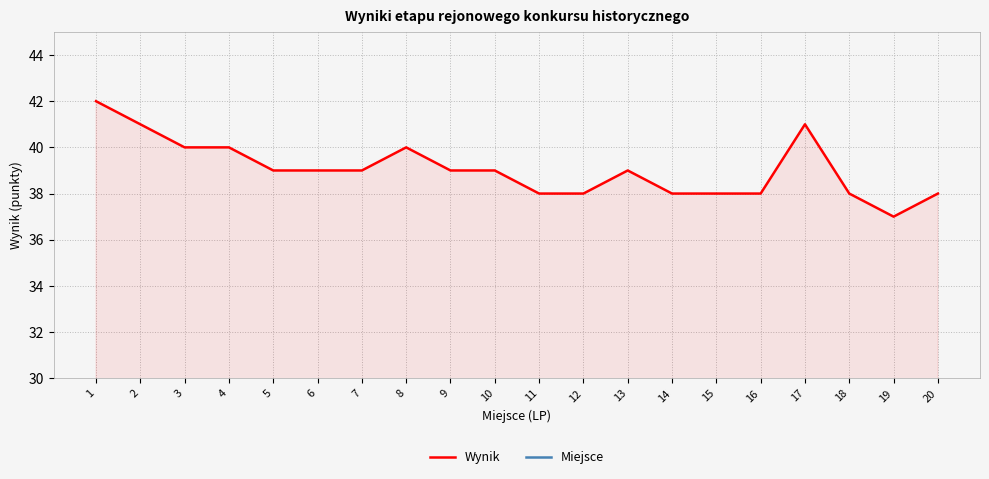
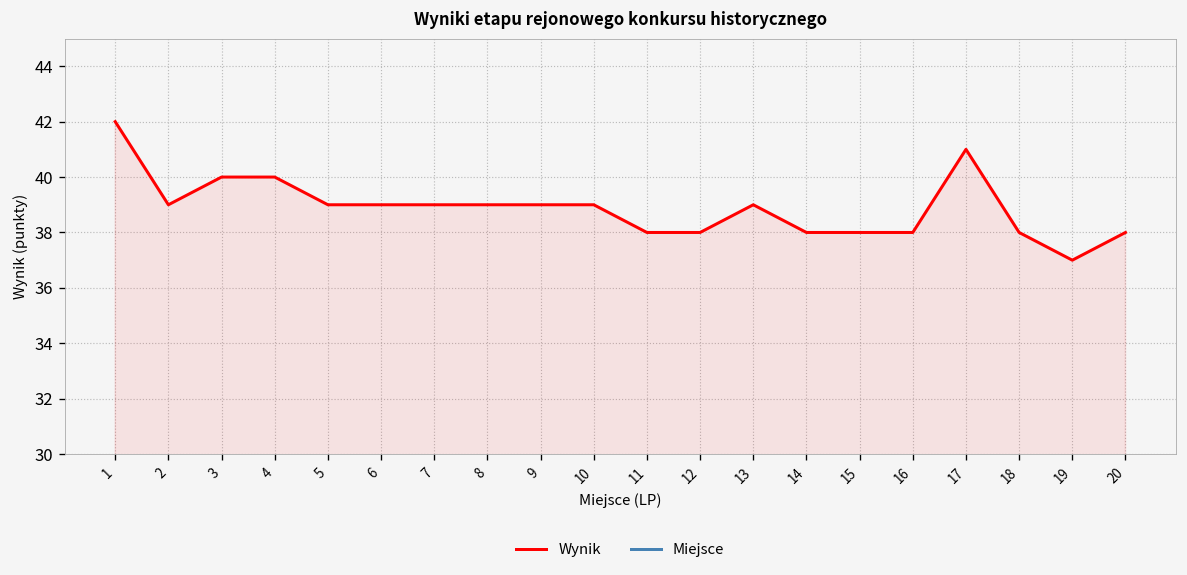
  {
    "Wynik": {
      "1": 42,
-     "2": 41,
+     "2": 39,
      "3": 40,
      "4": 40,
      "5": 39,
      "6": 39,
      "7": 39,
-     "8": 40,
+     "8": 39,
      "9": 39,
      "10": 39,
      "11": 38,
      "12": 38,
      "13": 39,
      "14": 38,
      "15": 38,
      "16": 38,
      "17": 41,
      "18": 38,
      "19": 37,
      "20": 38
    }
  }
